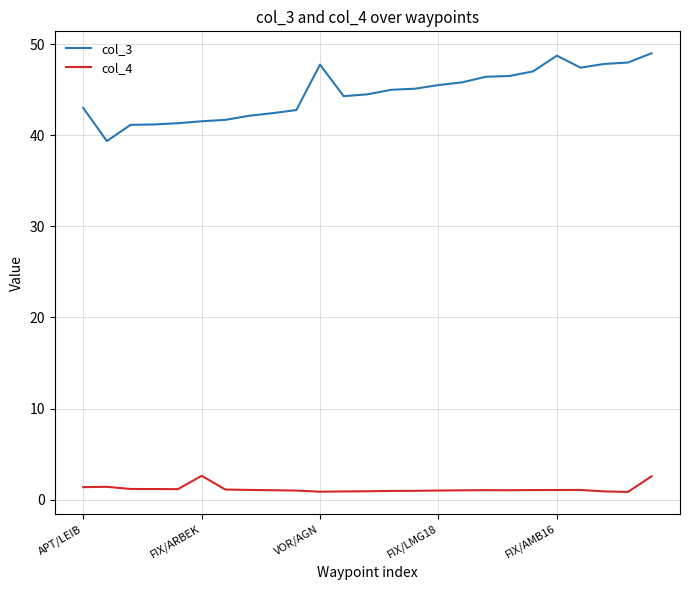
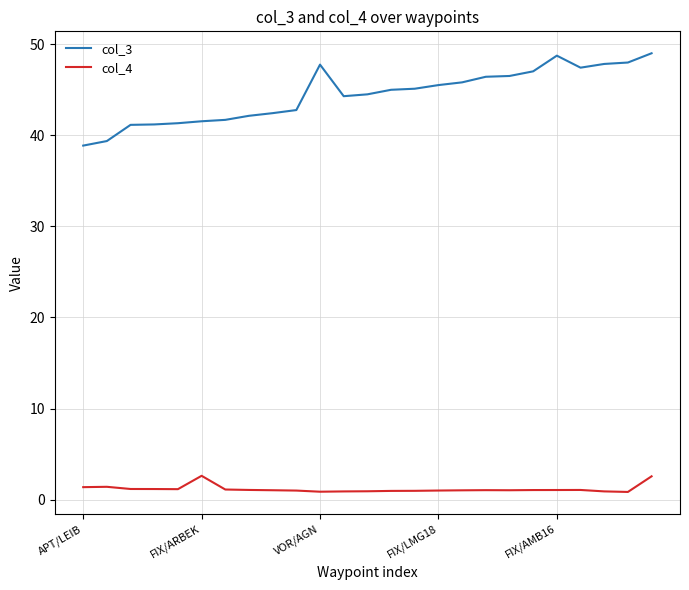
  {
    "col_3": {
-     "APT/LEIB": 43,
+     "APT/LEIB": 39,
      "FIX/ARBEK": 42,
      "VOR/AGN": 48,
      "FIX/LMG18": 46,
      "FIX/AMB16": 49
    },
    "col_4": {
      "APT/LEIB": 1,
      "FIX/ARBEK": 3,
      "VOR/AGN": 1,
      "FIX/LMG18": 1,
      "FIX/AMB16": 1
    }
  }
